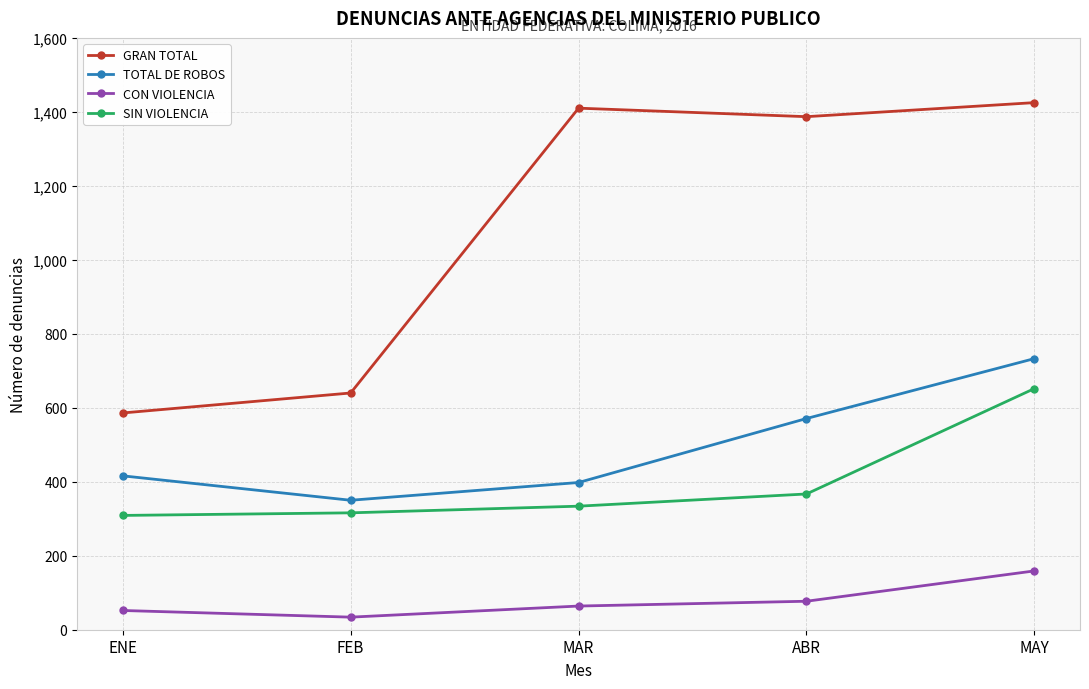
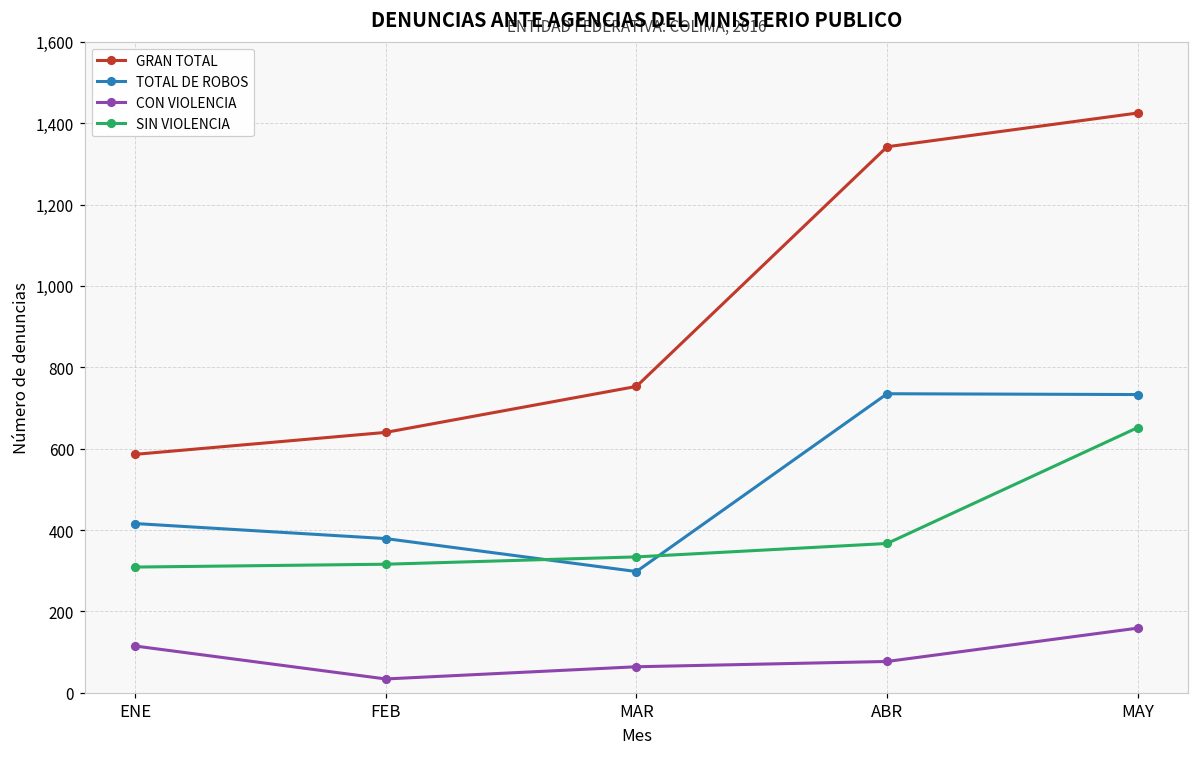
  {
    "GRAN TOTAL": {
      "ENE": "590",
      "FEB": "640",
-     "MAR": "1,410",
-     "ABR": "1,390",
+     "MAR": "750",
+     "ABR": "1,340",
      "MAY": "1,430"
    },
    "TOTAL DE ROBOS": {
      "ENE": "420",
-     "FEB": "350",
-     "MAR": "400",
-     "ABR": "570",
+     "FEB": "380",
+     "MAR": "300",
+     "ABR": "740",
      "MAY": "730"
    },
    "CON VIOLENCIA": {
-     "ENE": "50",
+     "ENE": "120",
      "FEB": "30",
      "MAR": "60",
      "ABR": "80",
      "MAY": "160"
    },
    "SIN VIOLENCIA": {
      "ENE": "310",
      "FEB": "320",
      "MAR": "330",
      "ABR": "370",
      "MAY": "650"
    }
  }
